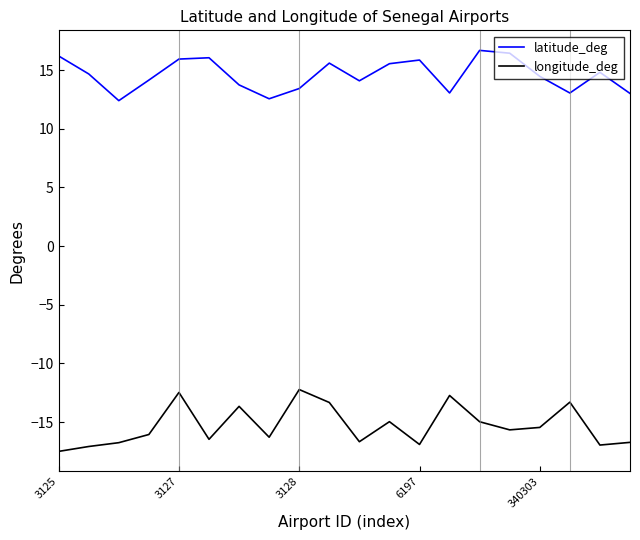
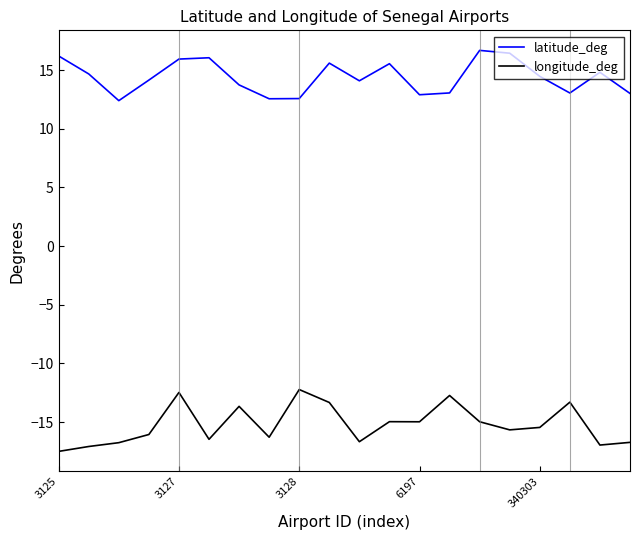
  {
    "latitude_deg": {
      "3125": 16.2,
      "3127": 15.9,
-     "3128": 13.4,
-     "6197": 15.9
+     "3128": 12.6,
+     "6197": 12.9
    },
    "longitude_deg": {
      "3125": -17.5,
      "3127": -12.5,
      "3128": -12.2,
-     "6197": -16.9,
+     "6197": -15.0,
      "340303": -15.4
    }
  }
